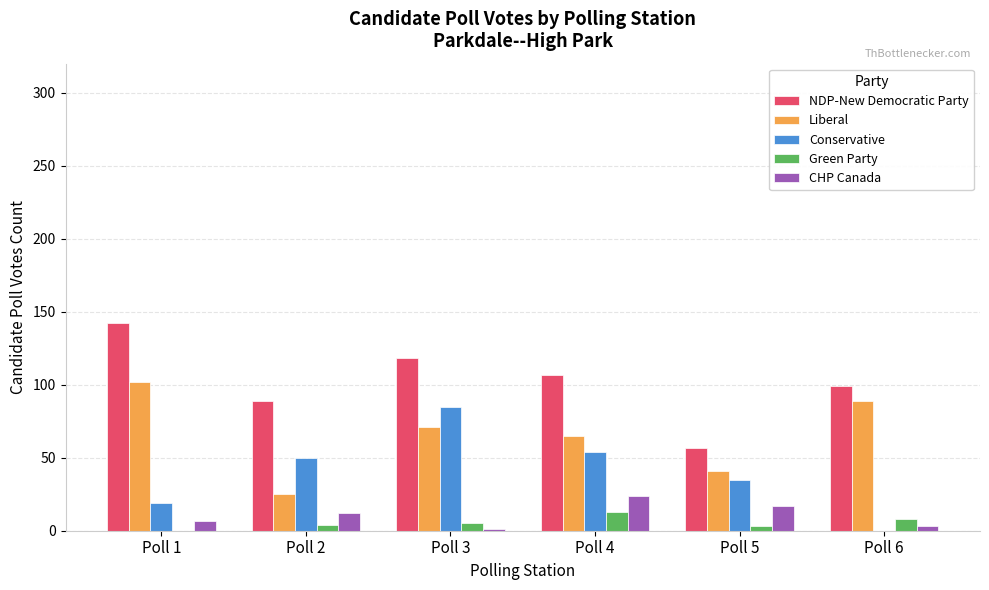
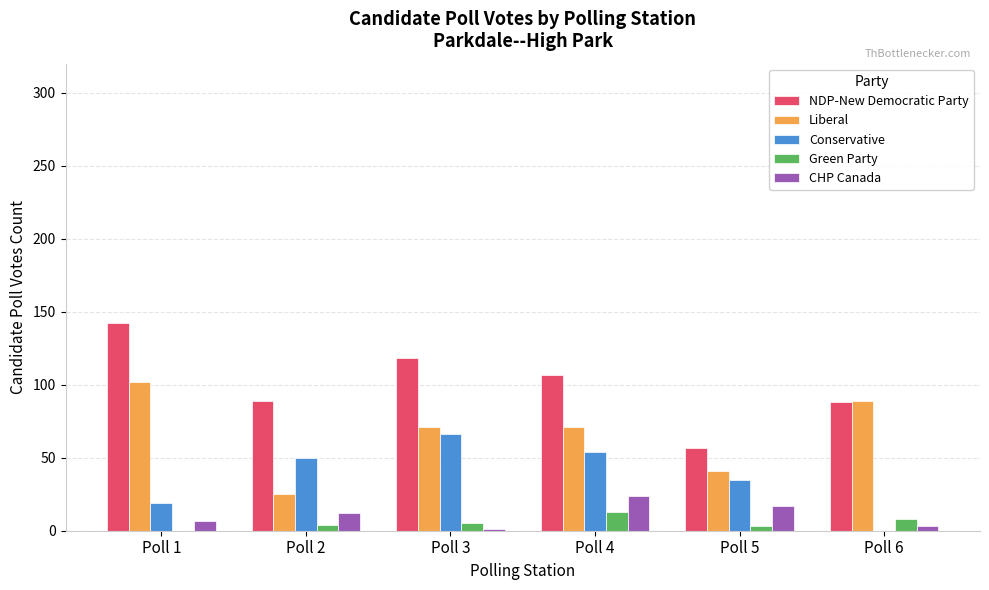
  {
    "NDP-New Democratic Party": {
      "Poll 1": 142,
      "Poll 2": 89,
      "Poll 3": 118,
      "Poll 4": 107,
      "Poll 5": 57,
-     "Poll 6": 99
+     "Poll 6": 88
    },
    "Liberal": {
      "Poll 1": 102,
      "Poll 2": 25,
      "Poll 3": 71,
-     "Poll 4": 65,
+     "Poll 4": 71,
      "Poll 5": 41,
      "Poll 6": 89
    },
    "Conservative": {
      "Poll 1": 19,
      "Poll 2": 50,
-     "Poll 3": 85,
+     "Poll 3": 66,
      "Poll 4": 54,
      "Poll 5": 35,
      "Poll 6": 0
    },
    "Green Party": {
      "Poll 1": 0,
      "Poll 2": 4,
      "Poll 3": 5,
      "Poll 4": 13,
      "Poll 5": 3,
      "Poll 6": 8
    },
    "CHP Canada": {
      "Poll 1": 7,
      "Poll 2": 12,
      "Poll 4": 24,
      "Poll 5": 17,
      "Poll 6": 3
    }
  }
